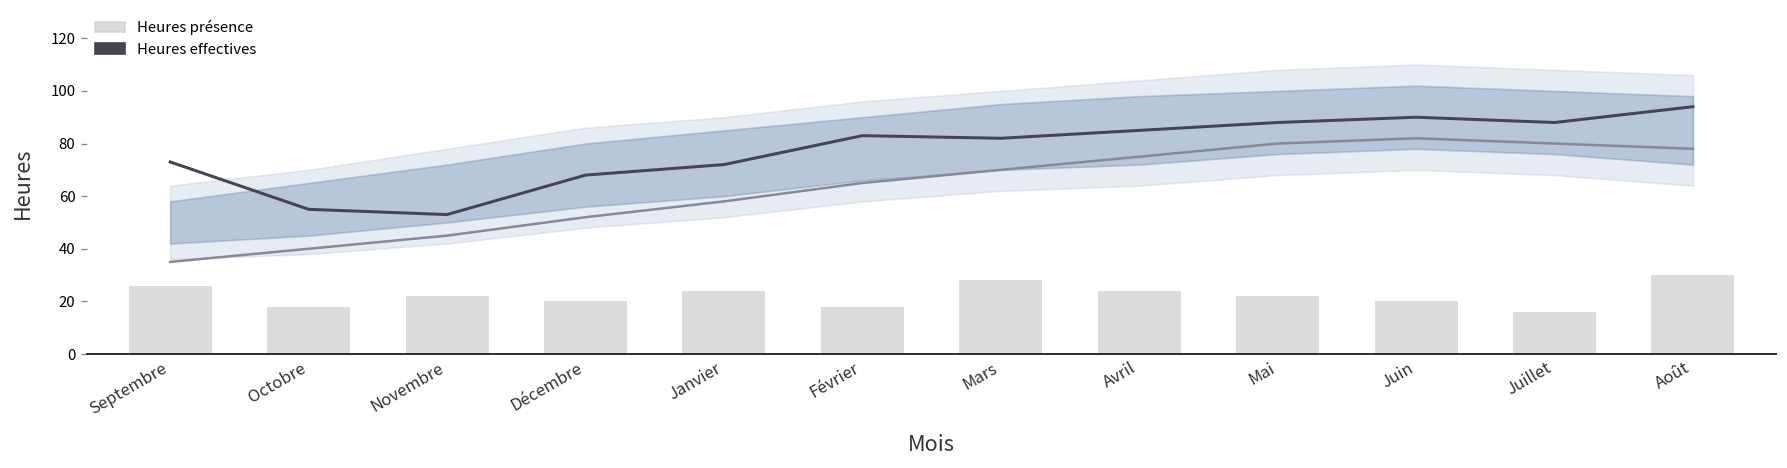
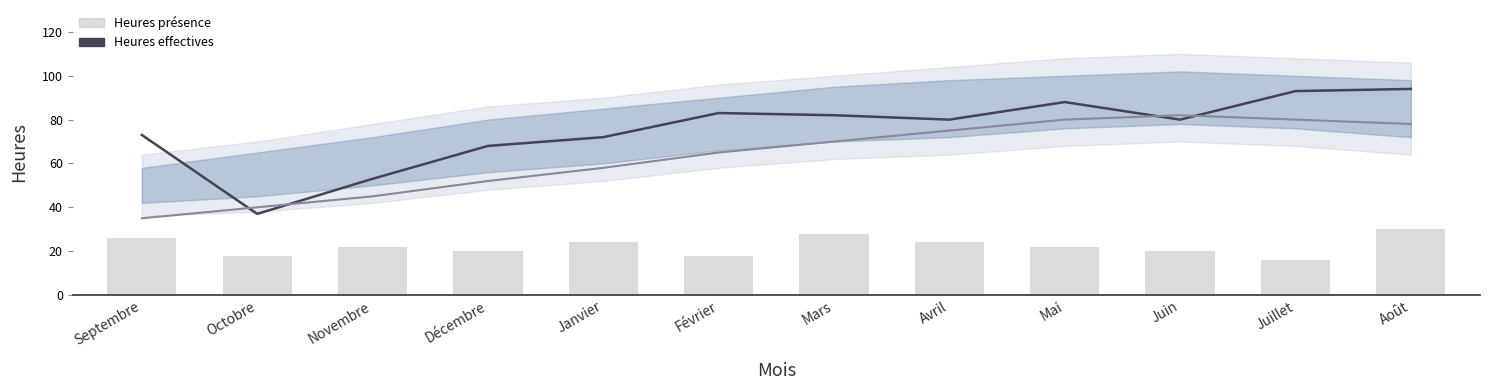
  {
    "Heures effectives": {
      "Septembre": 73,
-     "Octobre": 55,
+     "Octobre": 37,
      "Novembre": 53,
      "Décembre": 68,
      "Janvier": 72,
      "Février": 83,
      "Mars": 82,
-     "Avril": 85,
+     "Avril": 80,
      "Mai": 88,
-     "Juin": 90,
-     "Juillet": 88,
+     "Juin": 80,
+     "Juillet": 93,
      "Août": 94
    }
  }
